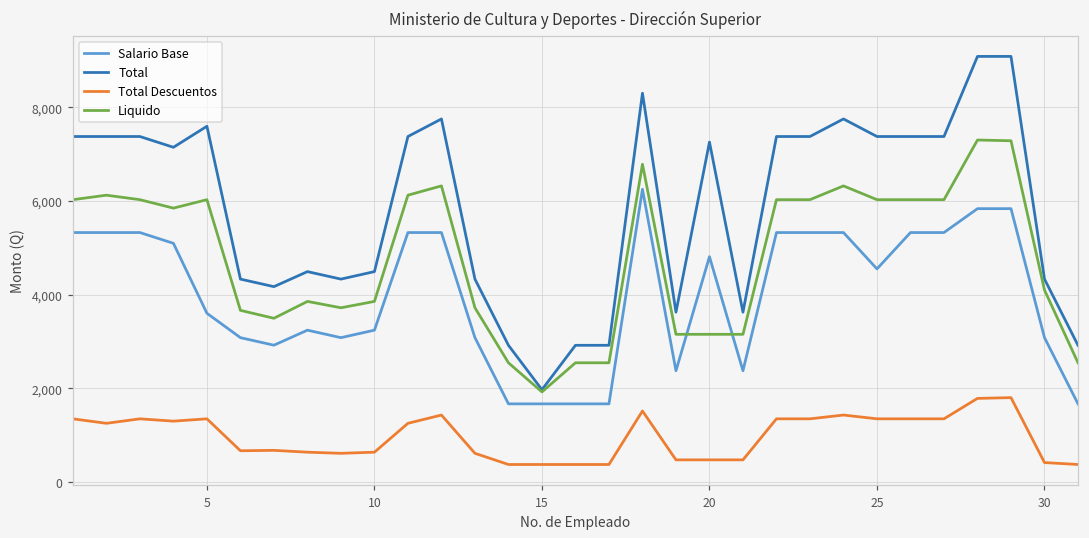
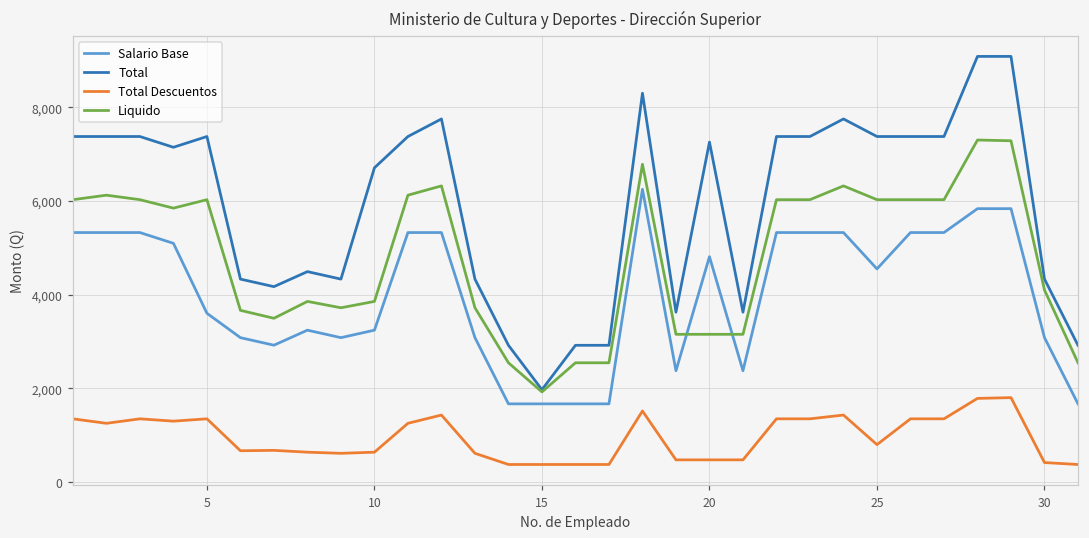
  {
    "Salario Base": {
      "5": "3,600",
      "10": "3,200",
      "15": "1,700",
      "20": "4,800",
      "25": "4,500",
      "30": "3,100"
    },
    "Total": {
-     "5": "7,600",
-     "10": "4,500",
+     "5": "7,400",
+     "10": "6,700",
      "20": "7,300",
      "25": "7,400",
      "30": "4,300"
    },
    "Total Descuentos": {
      "5": "1,300",
      "10": "600",
      "15": "400",
      "20": "500",
-     "25": "1,300",
+     "25": "800",
      "30": "400"
    },
    "Liquido": {
      "5": "6,000",
      "10": "3,900",
      "20": "3,200",
      "25": "6,000",
      "30": "4,100"
    }
  }
